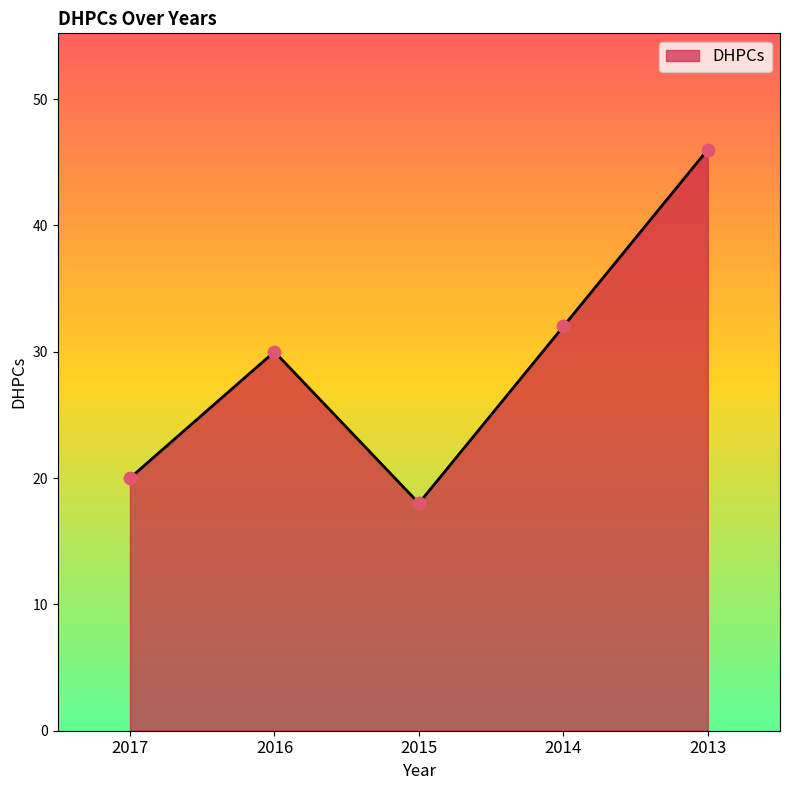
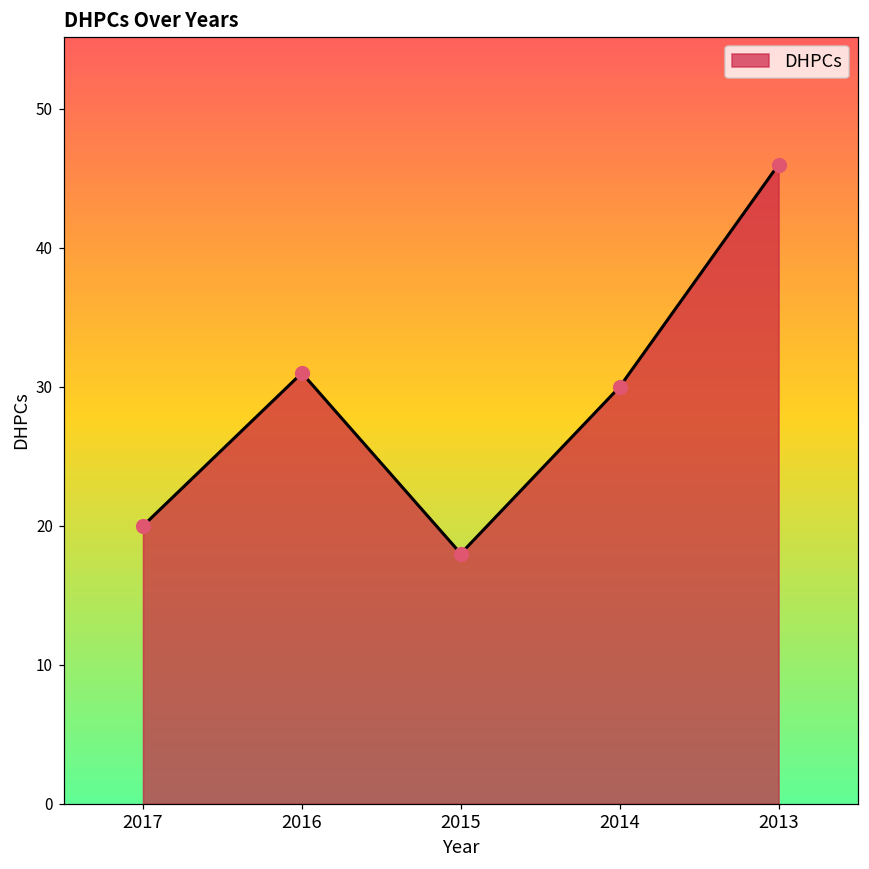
  {
    "2017": 20,
-   "2016": 30,
+   "2016": 31,
    "2015": 18,
-   "2014": 32,
+   "2014": 30,
    "2013": 46
  }
